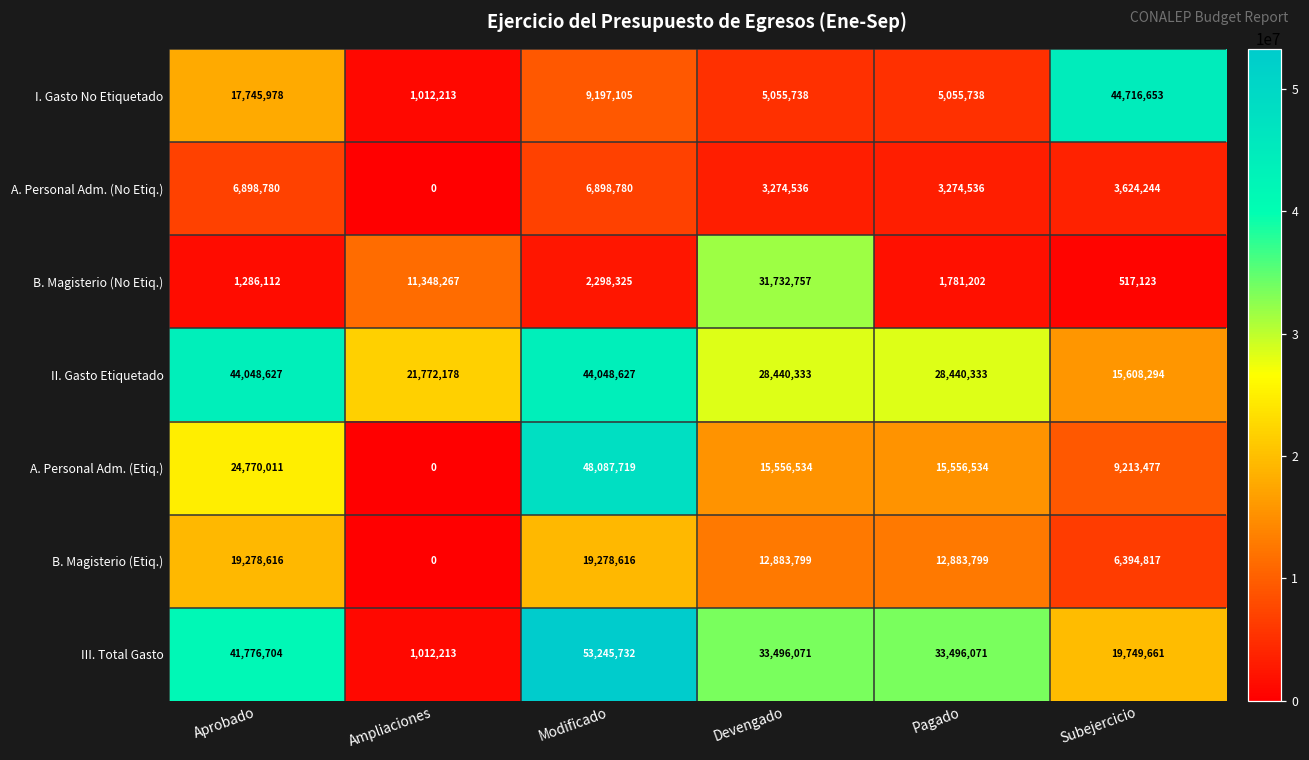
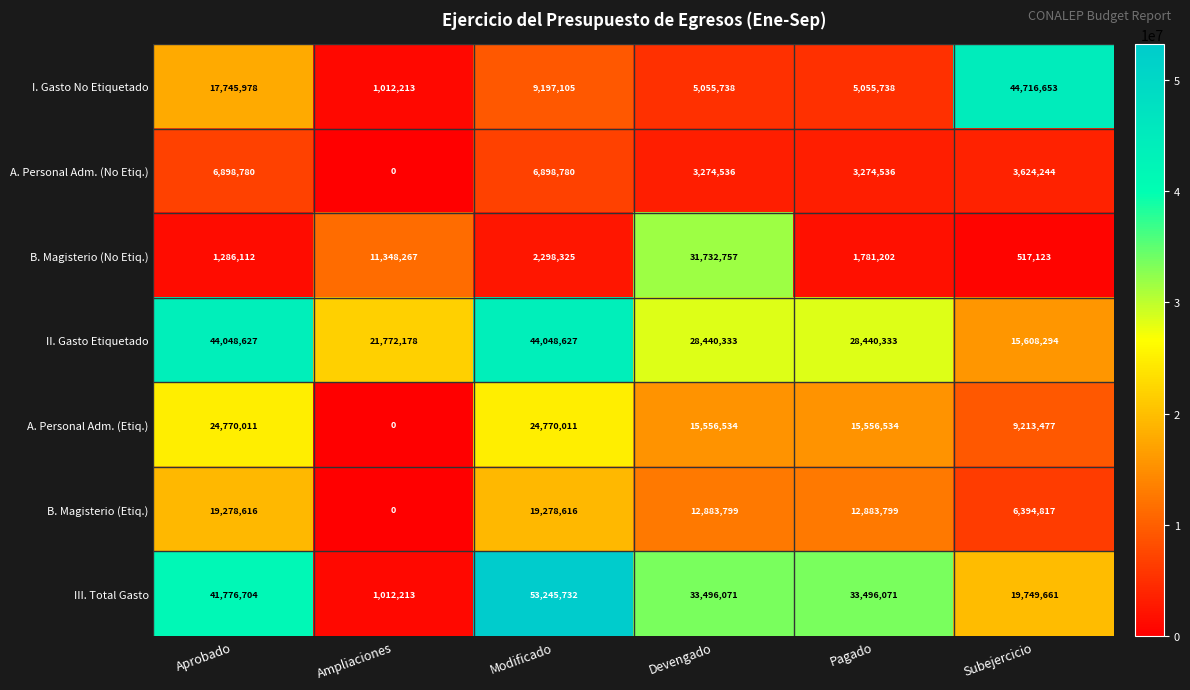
  {
    "I. Gasto No Etiquetado": {
      "Aprobado": "17,745,978",
      "Ampliaciones": "1,012,213",
      "Modificado": "9,197,105",
      "Devengado": "5,055,738",
      "Pagado": "5,055,738",
      "Subejercicio": "44,716,653"
    },
    "A. Personal Adm. (No Etiq.)": {
      "Aprobado": "6,898,780",
      "Ampliaciones": "0",
      "Modificado": "6,898,780",
      "Devengado": "3,274,536",
      "Pagado": "3,274,536",
      "Subejercicio": "3,624,244"
    },
    "B. Magisterio (No Etiq.)": {
      "Aprobado": "1,286,112",
      "Ampliaciones": "11,348,267",
      "Modificado": "2,298,325",
      "Devengado": "31,732,757",
      "Pagado": "1,781,202",
      "Subejercicio": "517,123"
    },
    "II. Gasto Etiquetado": {
      "Aprobado": "44,048,627",
      "Ampliaciones": "21,772,178",
      "Modificado": "44,048,627",
      "Devengado": "28,440,333",
      "Pagado": "28,440,333",
      "Subejercicio": "15,608,294"
    },
    "A. Personal Adm. (Etiq.)": {
      "Aprobado": "24,770,011",
      "Ampliaciones": "0",
-     "Modificado": "48,087,719",
+     "Modificado": "24,770,011",
      "Devengado": "15,556,534",
      "Pagado": "15,556,534",
      "Subejercicio": "9,213,477"
    },
    "B. Magisterio (Etiq.)": {
      "Aprobado": "19,278,616",
      "Ampliaciones": "0",
      "Modificado": "19,278,616",
      "Devengado": "12,883,799",
      "Pagado": "12,883,799",
      "Subejercicio": "6,394,817"
    },
    "III. Total Gasto": {
      "Aprobado": "41,776,704",
      "Ampliaciones": "1,012,213",
      "Modificado": "53,245,732",
      "Devengado": "33,496,071",
      "Pagado": "33,496,071",
      "Subejercicio": "19,749,661"
    }
  }
